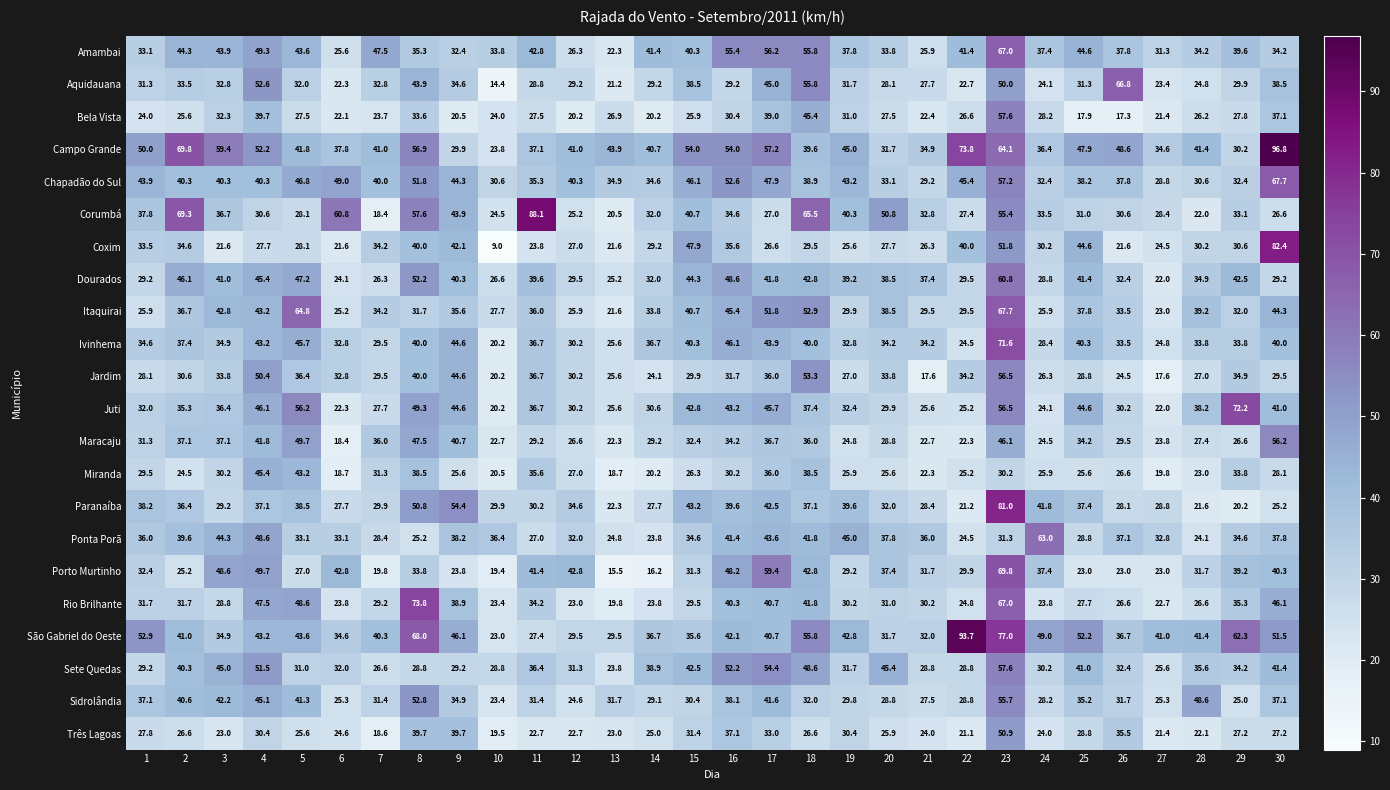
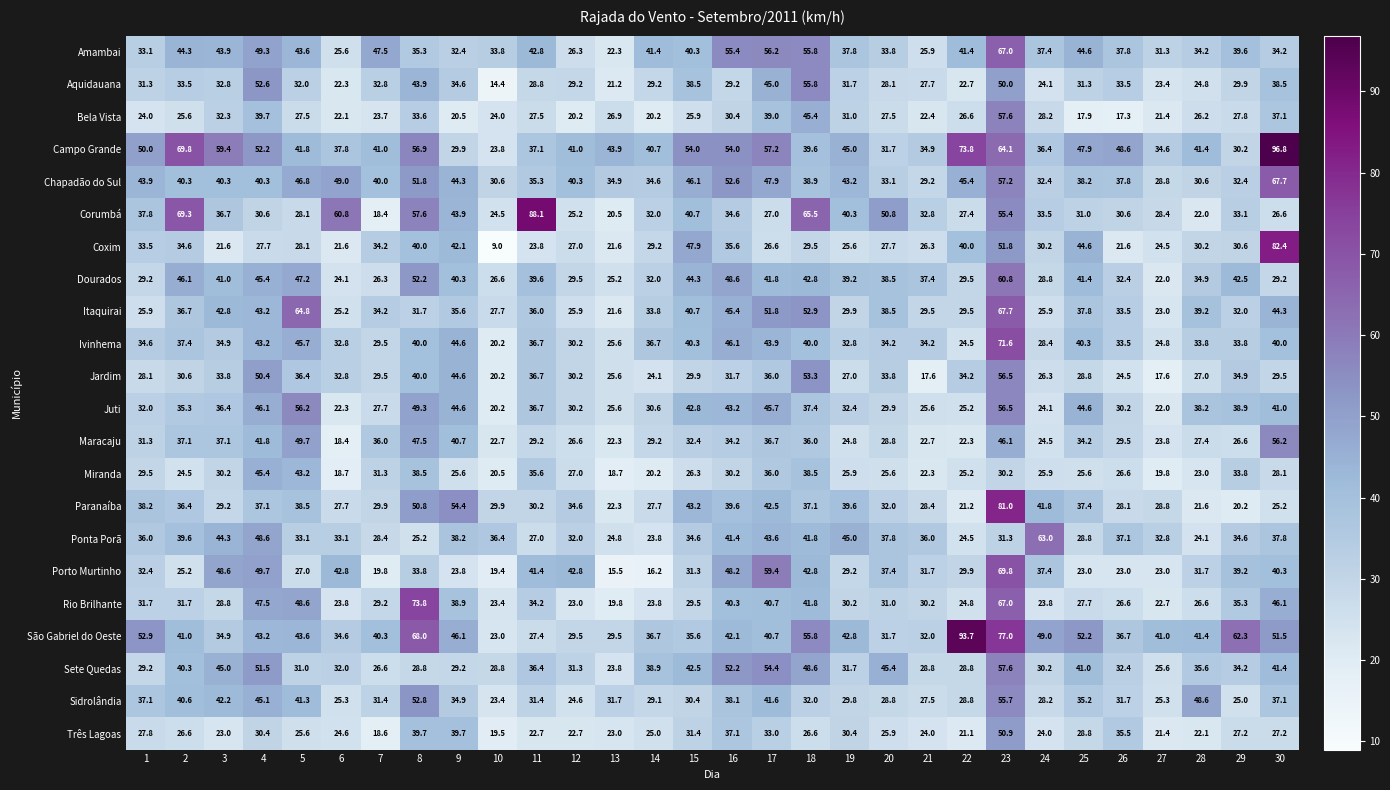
  {
    "Aquidauana": {
      "1": 31.3,
      "2": 33.5,
      "3": 32.8,
      "4": 52.6,
      "5": 32.0,
      "6": 22.3,
      "7": 32.8,
      "8": 43.9,
      "9": 34.6,
      "10": 14.4,
      "11": 28.8,
      "12": 29.2,
      "13": 21.2,
      "14": 29.2,
      "15": 38.5,
      "16": 29.2,
      "17": 45.0,
      "18": 55.8,
      "19": 31.7,
      "20": 28.1,
      "21": 27.7,
      "22": 22.7,
      "23": 50.0,
      "24": 24.1,
      "25": 31.3,
-     "26": 66.8,
+     "26": 33.5,
      "27": 23.4,
      "28": 24.8,
      "29": 29.9,
      "30": 38.5
    },
    "Juti": {
      "1": 32.0,
      "2": 35.3,
      "3": 36.4,
      "4": 46.1,
      "5": 56.2,
      "6": 22.3,
      "7": 27.7,
      "8": 49.3,
      "9": 44.6,
      "10": 20.2,
      "11": 36.7,
      "12": 30.2,
      "13": 25.6,
      "14": 30.6,
      "15": 42.8,
      "16": 43.2,
      "17": 45.7,
      "18": 37.4,
      "19": 32.4,
      "20": 29.9,
      "21": 25.6,
      "22": 25.2,
      "23": 56.5,
      "24": 24.1,
      "25": 44.6,
      "26": 30.2,
      "27": 22.0,
      "28": 38.2,
-     "29": 72.2,
+     "29": 38.9,
      "30": 41.0
    }
  }
